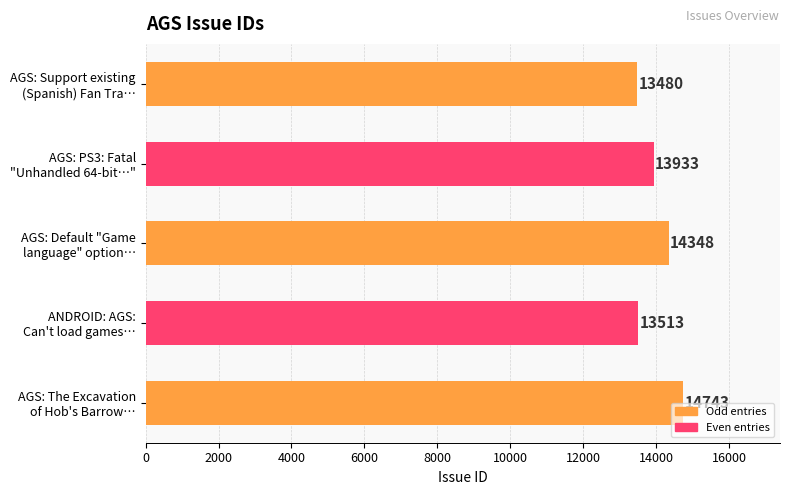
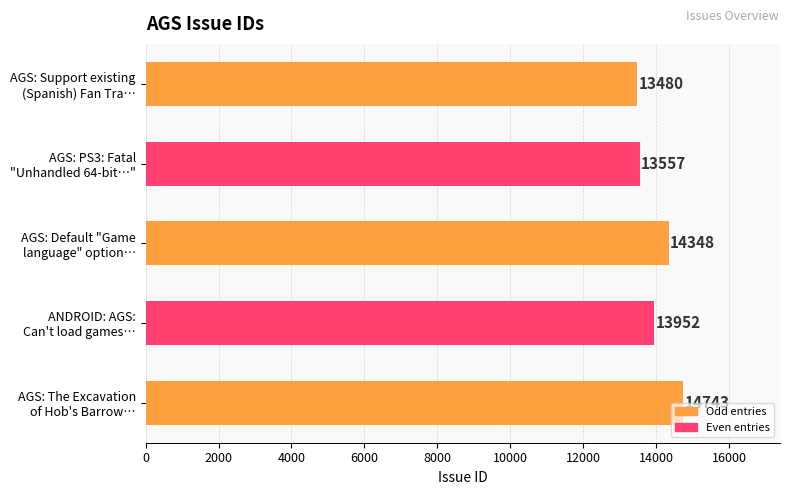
  {
    "AGS: Support existing (Spanish) Fan Tra…": 13480,
-   "AGS: PS3: Fatal \"Unhandled 64-bit…\"": 13933,
+   "AGS: PS3: Fatal \"Unhandled 64-bit…\"": 13557,
    "AGS: Default \"Game language\" option…": 14348,
-   "ANDROID: AGS: Can't load games…": 13513
+   "ANDROID: AGS: Can't load games…": 13952
  }
